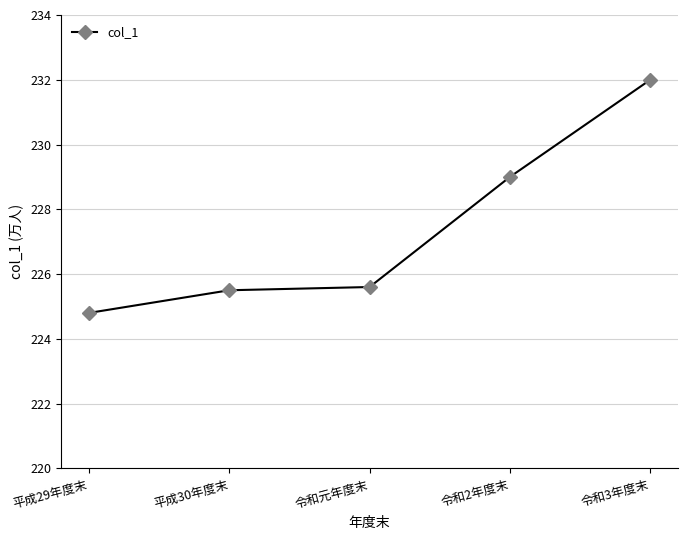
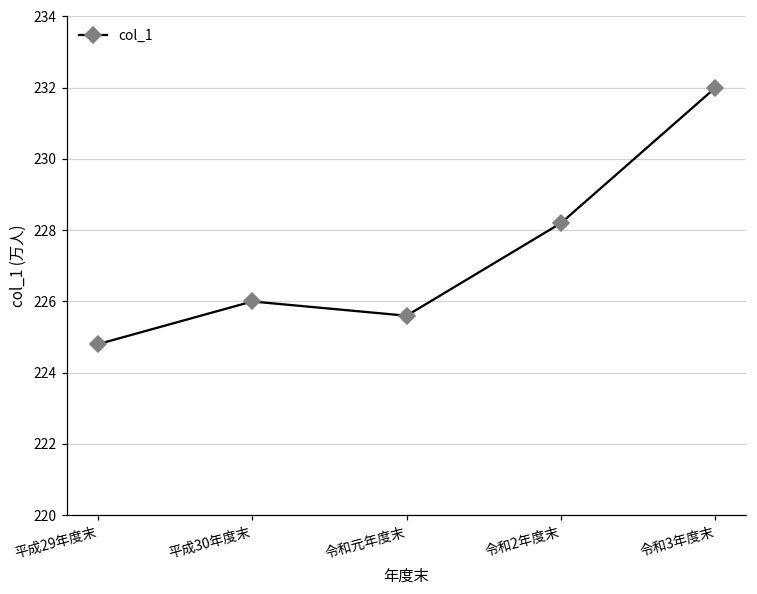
  {
    "平成29年度末": 224.8,
-   "平成30年度末": 225.5,
+   "平成30年度末": 226.0,
    "令和元年度末": 225.6,
-   "令和2年度末": 229.0,
+   "令和2年度末": 228.2,
    "令和3年度末": 232.0
  }
